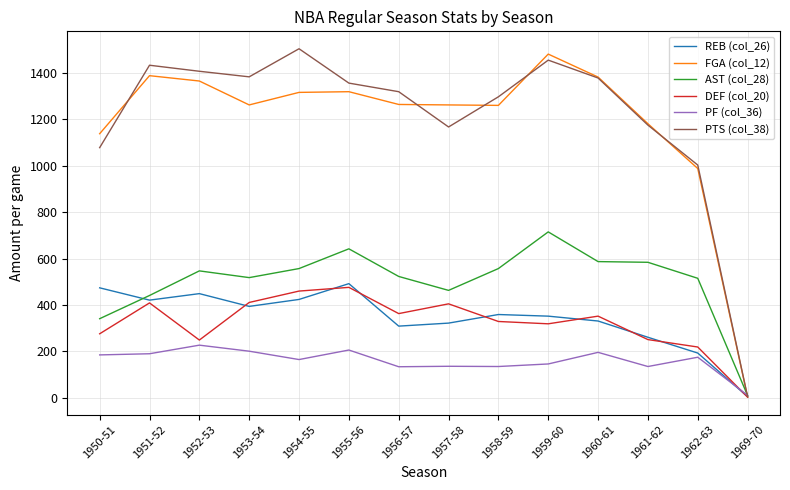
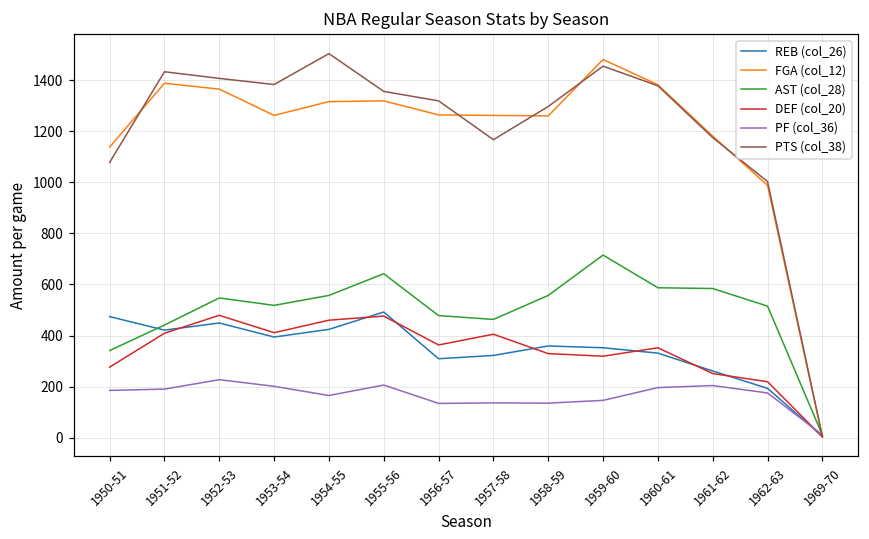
  {
    "REB (col_26)": {
      "1950-51": 470,
      "1951-52": 420,
      "1952-53": 450,
      "1953-54": 390,
      "1954-55": 420,
      "1955-56": 490,
      "1956-57": 310,
      "1957-58": 320,
      "1958-59": 360,
      "1959-60": 350,
      "1960-61": 330,
      "1962-63": 190
    },
    "FGA (col_12)": {
      "1950-51": 1140,
      "1951-52": 1390,
      "1952-53": 1370,
      "1953-54": 1260,
      "1954-55": 1320,
      "1955-56": 1320,
      "1956-57": 1260,
      "1957-58": 1260,
      "1958-59": 1260,
      "1959-60": 1480,
      "1962-63": 990
    },
    "AST (col_28)": {
      "1950-51": 340,
      "1951-52": 440,
      "1952-53": 550,
      "1953-54": 520,
      "1954-55": 560,
      "1955-56": 640,
-     "1956-57": 520,
+     "1956-57": 480,
      "1957-58": 460,
      "1958-59": 560,
      "1959-60": 720,
      "1960-61": 590,
      "1961-62": 580,
      "1962-63": 520
    },
    "DEF (col_20)": {
      "1950-51": 280,
      "1951-52": 410,
-     "1952-53": 250,
+     "1952-53": 480,
      "1953-54": 410,
      "1954-55": 460,
      "1955-56": 480,
      "1956-57": 360,
      "1957-58": 410,
      "1958-59": 330,
      "1959-60": 320,
      "1960-61": 350,
      "1962-63": 220
    },
    "PF (col_36)": {
      "1950-51": 190,
      "1951-52": 190,
      "1952-53": 230,
      "1953-54": 200,
      "1954-55": 170,
      "1955-56": 210,
      "1956-57": 130,
      "1957-58": 140,
      "1958-59": 140,
      "1959-60": 150,
      "1960-61": 200,
-     "1961-62": 140,
+     "1961-62": 200,
      "1962-63": 180
    },
    "PTS (col_38)": {
      "1950-51": 1080,
      "1951-52": 1430,
      "1952-53": 1410,
      "1953-54": 1380,
      "1954-55": 1500,
      "1955-56": 1360,
      "1956-57": 1320,
      "1957-58": 1170,
      "1958-59": 1300,
      "1959-60": 1460,
      "1962-63": 1000
    }
  }
